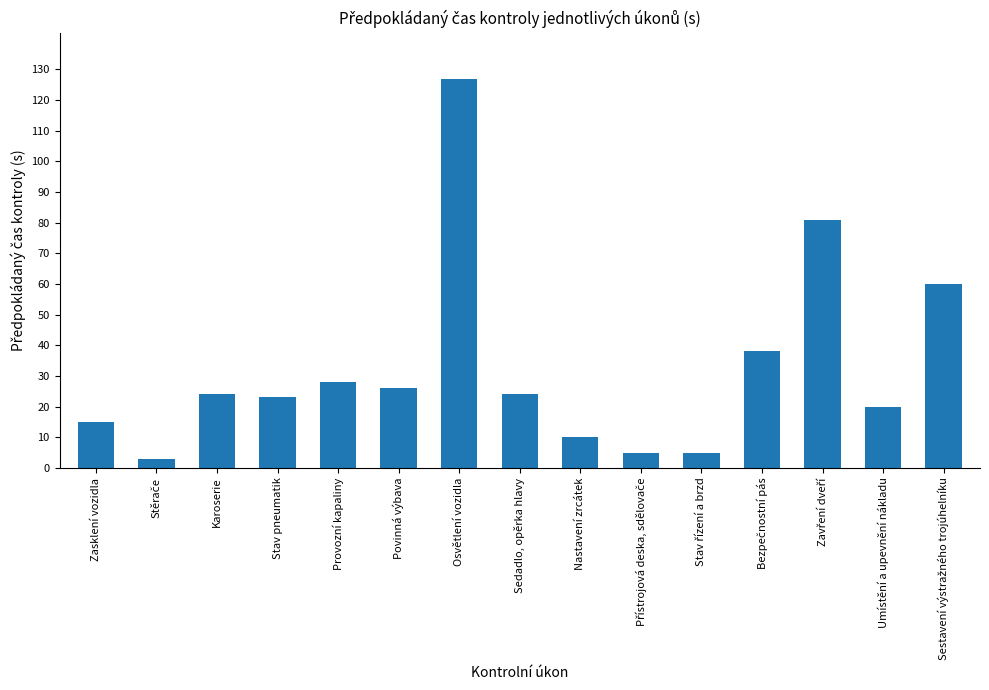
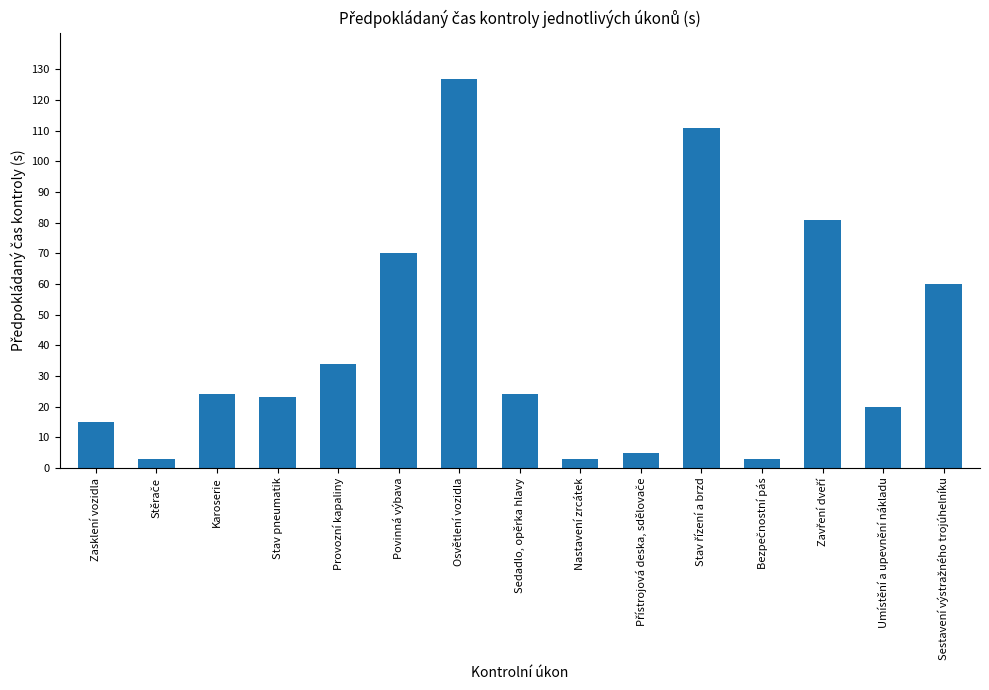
  {
    "Zasklení vozidla": 15,
    "Stěrače": 3,
    "Karoserie": 24,
    "Stav pneumatik": 23,
-   "Provozní kapaliny": 28,
-   "Povinná výbava": 26,
+   "Provozní kapaliny": 34,
+   "Povinná výbava": 70,
    "Osvětlení vozidla": 127,
    "Sedadlo, opěrka hlavy": 24,
-   "Nastavení zrcátek": 10,
+   "Nastavení zrcátek": 3,
    "Přístrojová deska, sdělovače": 5,
-   "Stav řízení a brzd": 5,
-   "Bezpečnostní pás": 38,
+   "Stav řízení a brzd": 111,
+   "Bezpečnostní pás": 3,
    "Zavření dveří": 81,
    "Umístění a upevnění nákladu": 20,
    "Sestavení výstražného trojúhelníku": 60
  }
